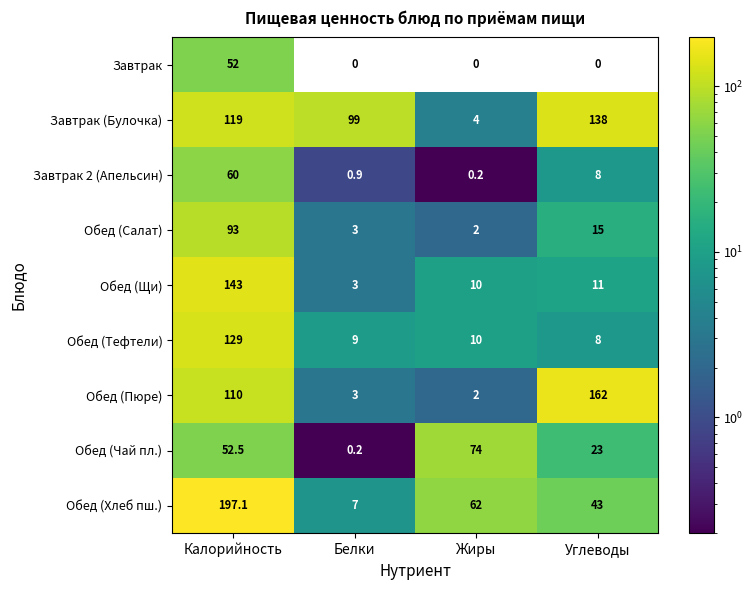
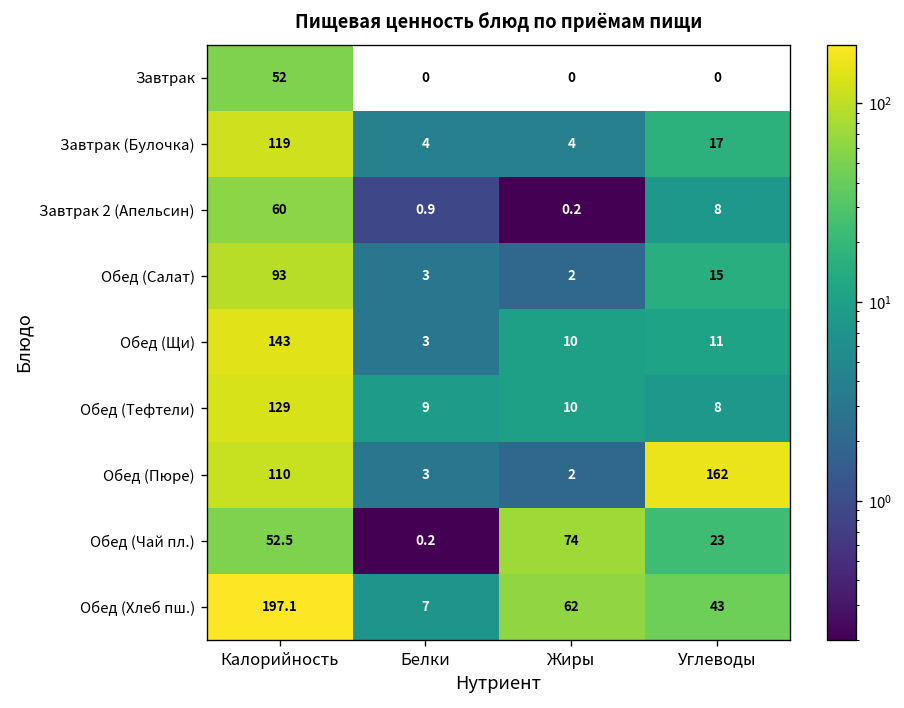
  {
    "Завтрак": {
      "Калорийность": 52,
      "Белки": 0,
      "Жиры": 0,
      "Углеводы": 0
    },
    "Завтрак (Булочка)": {
      "Калорийность": 119,
-     "Белки": 99,
+     "Белки": 4,
      "Жиры": 4,
-     "Углеводы": 138
+     "Углеводы": 17
    },
    "Завтрак 2 (Апельсин)": {
      "Калорийность": 60,
      "Белки": 0.9,
      "Жиры": 0.2,
      "Углеводы": 8
    },
    "Обед (Салат)": {
      "Калорийность": 93,
      "Белки": 3,
      "Жиры": 2,
      "Углеводы": 15
    },
    "Обед (Щи)": {
      "Калорийность": 143,
      "Белки": 3,
      "Жиры": 10,
      "Углеводы": 11
    },
    "Обед (Тефтели)": {
      "Калорийность": 129,
      "Белки": 9,
      "Жиры": 10,
      "Углеводы": 8
    },
    "Обед (Пюре)": {
      "Калорийность": 110,
      "Белки": 3,
      "Жиры": 2,
      "Углеводы": 162
    },
    "Обед (Чай пл.)": {
      "Калорийность": 52.5,
      "Белки": 0.2,
      "Жиры": 74,
      "Углеводы": 23
    },
    "Обед (Хлеб пш.)": {
      "Калорийность": 197.1,
      "Белки": 7,
      "Жиры": 62,
      "Углеводы": 43
    }
  }
